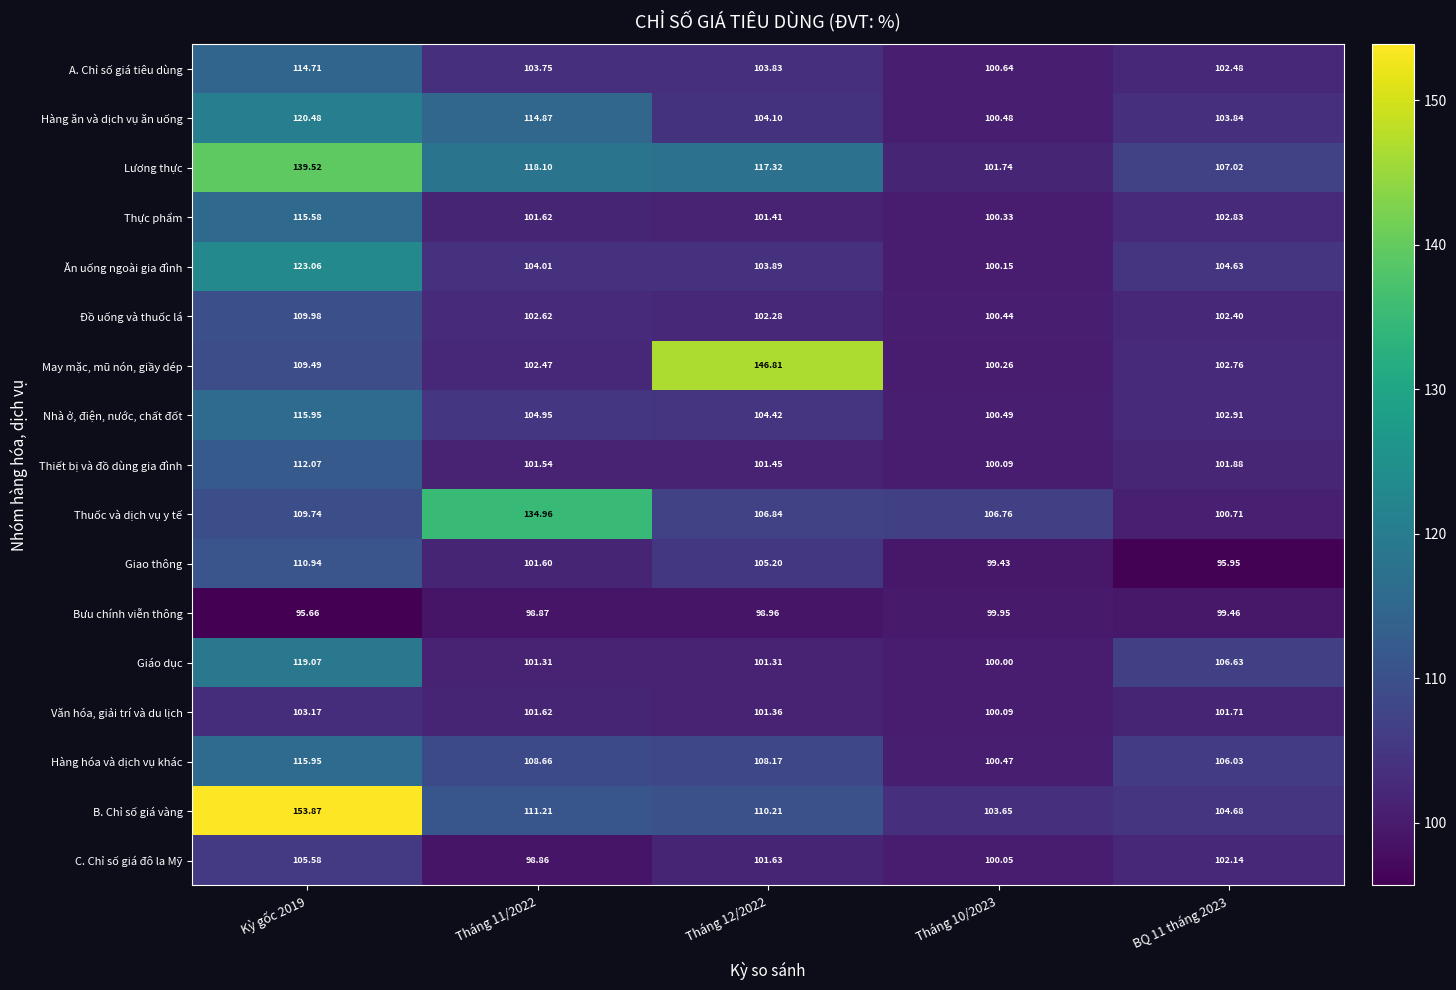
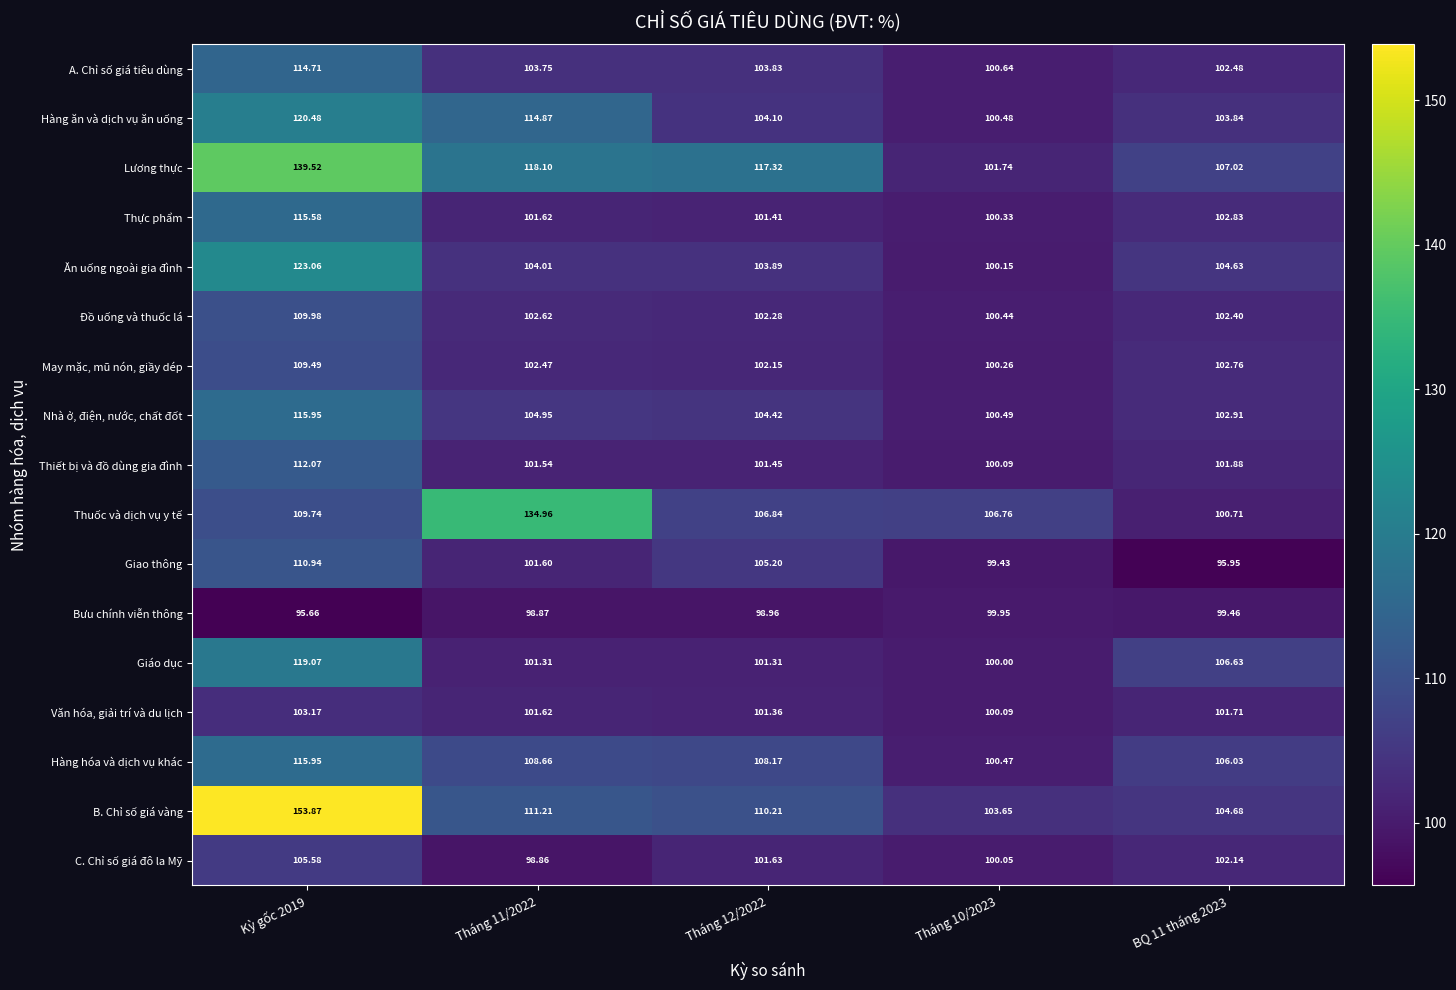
  {
    "A. Chỉ số giá tiêu dùng": {
      "Kỳ gốc 2019": 114.71,
      "Tháng 11/2022": 103.75,
      "Tháng 12/2022": 103.83,
      "Tháng 10/2023": 100.64,
      "BQ 11 tháng 2023": 102.48
    },
    "Hàng ăn và dịch vụ ăn uống": {
      "Kỳ gốc 2019": 120.48,
      "Tháng 11/2022": 114.87,
      "Tháng 12/2022": 104.10,
      "Tháng 10/2023": 100.48,
      "BQ 11 tháng 2023": 103.84
    },
    "Lương thực": {
      "Kỳ gốc 2019": 139.52,
      "Tháng 11/2022": 118.10,
      "Tháng 12/2022": 117.32,
      "Tháng 10/2023": 101.74,
      "BQ 11 tháng 2023": 107.02
    },
    "Thực phẩm": {
      "Kỳ gốc 2019": 115.58,
      "Tháng 11/2022": 101.62,
      "Tháng 12/2022": 101.41,
      "Tháng 10/2023": 100.33,
      "BQ 11 tháng 2023": 102.83
    },
    "Ăn uống ngoài gia đình": {
      "Kỳ gốc 2019": 123.06,
      "Tháng 11/2022": 104.01,
      "Tháng 12/2022": 103.89,
      "Tháng 10/2023": 100.15,
      "BQ 11 tháng 2023": 104.63
    },
    "Đồ uống và thuốc lá": {
      "Kỳ gốc 2019": 109.98,
      "Tháng 11/2022": 102.62,
      "Tháng 12/2022": 102.28,
      "Tháng 10/2023": 100.44,
      "BQ 11 tháng 2023": 102.40
    },
    "May mặc, mũ nón, giầy dép": {
      "Kỳ gốc 2019": 109.49,
      "Tháng 11/2022": 102.47,
-     "Tháng 12/2022": 146.81,
+     "Tháng 12/2022": 102.15,
      "Tháng 10/2023": 100.26,
      "BQ 11 tháng 2023": 102.76
    },
    "Nhà ở, điện, nước, chất đốt": {
      "Kỳ gốc 2019": 115.95,
      "Tháng 11/2022": 104.95,
      "Tháng 12/2022": 104.42,
      "Tháng 10/2023": 100.49,
      "BQ 11 tháng 2023": 102.91
    },
    "Thiết bị và đồ dùng gia đình": {
      "Kỳ gốc 2019": 112.07,
      "Tháng 11/2022": 101.54,
      "Tháng 12/2022": 101.45,
      "Tháng 10/2023": 100.09,
      "BQ 11 tháng 2023": 101.88
    },
    "Thuốc và dịch vụ y tế": {
      "Kỳ gốc 2019": 109.74,
      "Tháng 11/2022": 134.96,
      "Tháng 12/2022": 106.84,
      "Tháng 10/2023": 106.76,
      "BQ 11 tháng 2023": 100.71
    },
    "Giao thông": {
      "Kỳ gốc 2019": 110.94,
      "Tháng 11/2022": 101.60,
      "Tháng 12/2022": 105.20,
      "Tháng 10/2023": 99.43,
      "BQ 11 tháng 2023": 95.95
    },
    "Bưu chính viễn thông": {
      "Kỳ gốc 2019": 95.66,
      "Tháng 11/2022": 98.87,
      "Tháng 12/2022": 98.96,
      "Tháng 10/2023": 99.95,
      "BQ 11 tháng 2023": 99.46
    },
    "Giáo dục": {
      "Kỳ gốc 2019": 119.07,
      "Tháng 11/2022": 101.31,
      "Tháng 12/2022": 101.31,
      "Tháng 10/2023": 100.00,
      "BQ 11 tháng 2023": 106.63
    },
    "Văn hóa, giải trí và du lịch": {
      "Kỳ gốc 2019": 103.17,
      "Tháng 11/2022": 101.62,
      "Tháng 12/2022": 101.36,
      "Tháng 10/2023": 100.09,
      "BQ 11 tháng 2023": 101.71
    },
    "Hàng hóa và dịch vụ khác": {
      "Kỳ gốc 2019": 115.95,
      "Tháng 11/2022": 108.66,
      "Tháng 12/2022": 108.17,
      "Tháng 10/2023": 100.47,
      "BQ 11 tháng 2023": 106.03
    },
    "B. Chỉ số giá vàng": {
      "Kỳ gốc 2019": 153.87,
      "Tháng 11/2022": 111.21,
      "Tháng 12/2022": 110.21,
      "Tháng 10/2023": 103.65,
      "BQ 11 tháng 2023": 104.68
    },
    "C. Chỉ số giá đô la Mỹ": {
      "Kỳ gốc 2019": 105.58,
      "Tháng 11/2022": 98.86,
      "Tháng 12/2022": 101.63,
      "Tháng 10/2023": 100.05,
      "BQ 11 tháng 2023": 102.14
    }
  }
